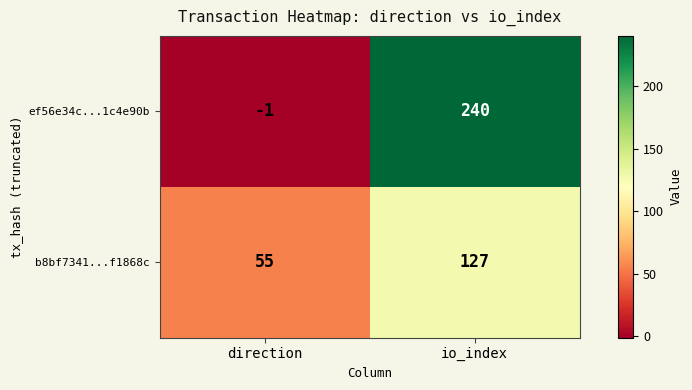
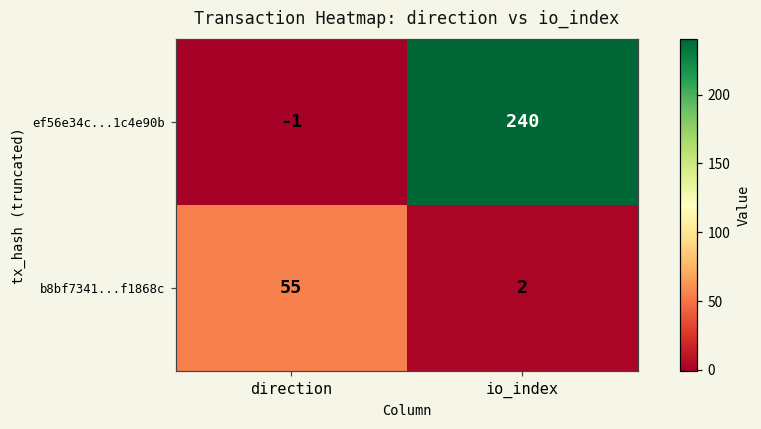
  {
    "ef56e34c...1c4e90b": {
      "direction": -1,
      "io_index": 240
    },
    "b8bf7341...f1868c": {
      "direction": 55,
-     "io_index": 127
+     "io_index": 2
    }
  }
